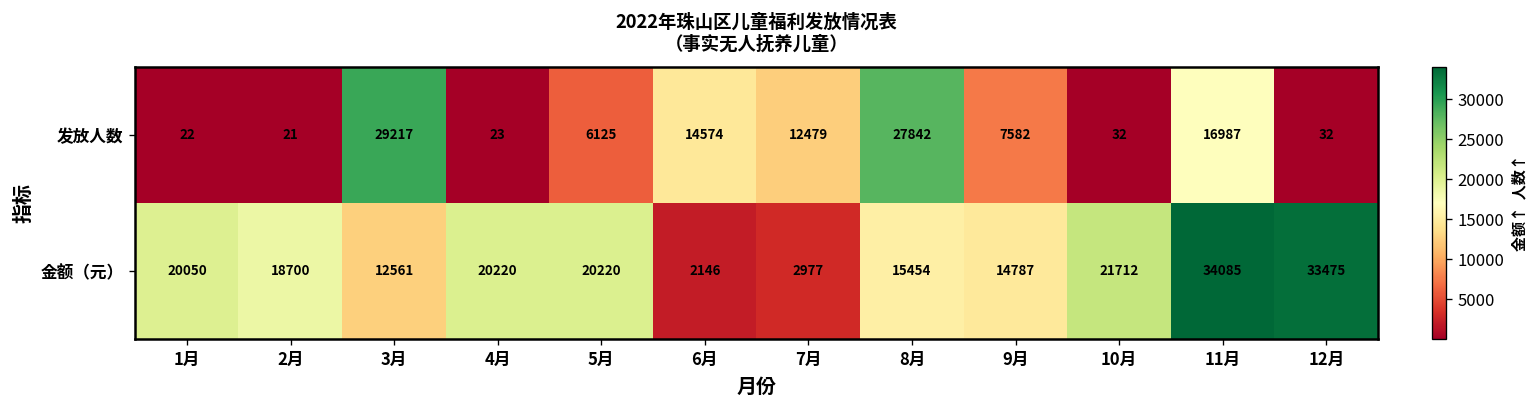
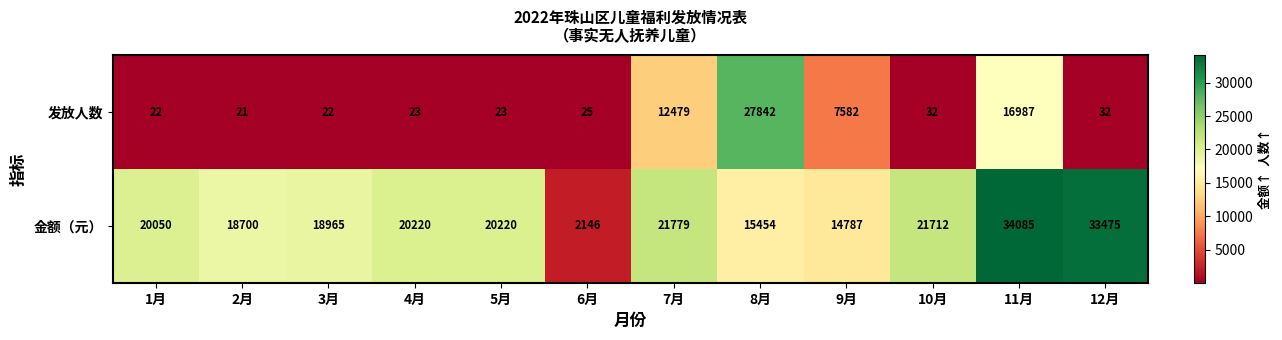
  {
    "发放人数": {
      "1月": 22,
      "2月": 21,
-     "3月": 29217,
+     "3月": 22,
      "4月": 23,
-     "5月": 6125,
-     "6月": 14574,
+     "5月": 23,
+     "6月": 25,
      "7月": 12479,
      "8月": 27842,
      "9月": 7582,
      "10月": 32,
      "11月": 16987,
      "12月": 32
    },
    "金额（元）": {
      "1月": 20050,
      "2月": 18700,
-     "3月": 12561,
+     "3月": 18965,
      "4月": 20220,
      "5月": 20220,
      "6月": 2146,
-     "7月": 2977,
+     "7月": 21779,
      "8月": 15454,
      "9月": 14787,
      "10月": 21712,
      "11月": 34085,
      "12月": 33475
    }
  }
